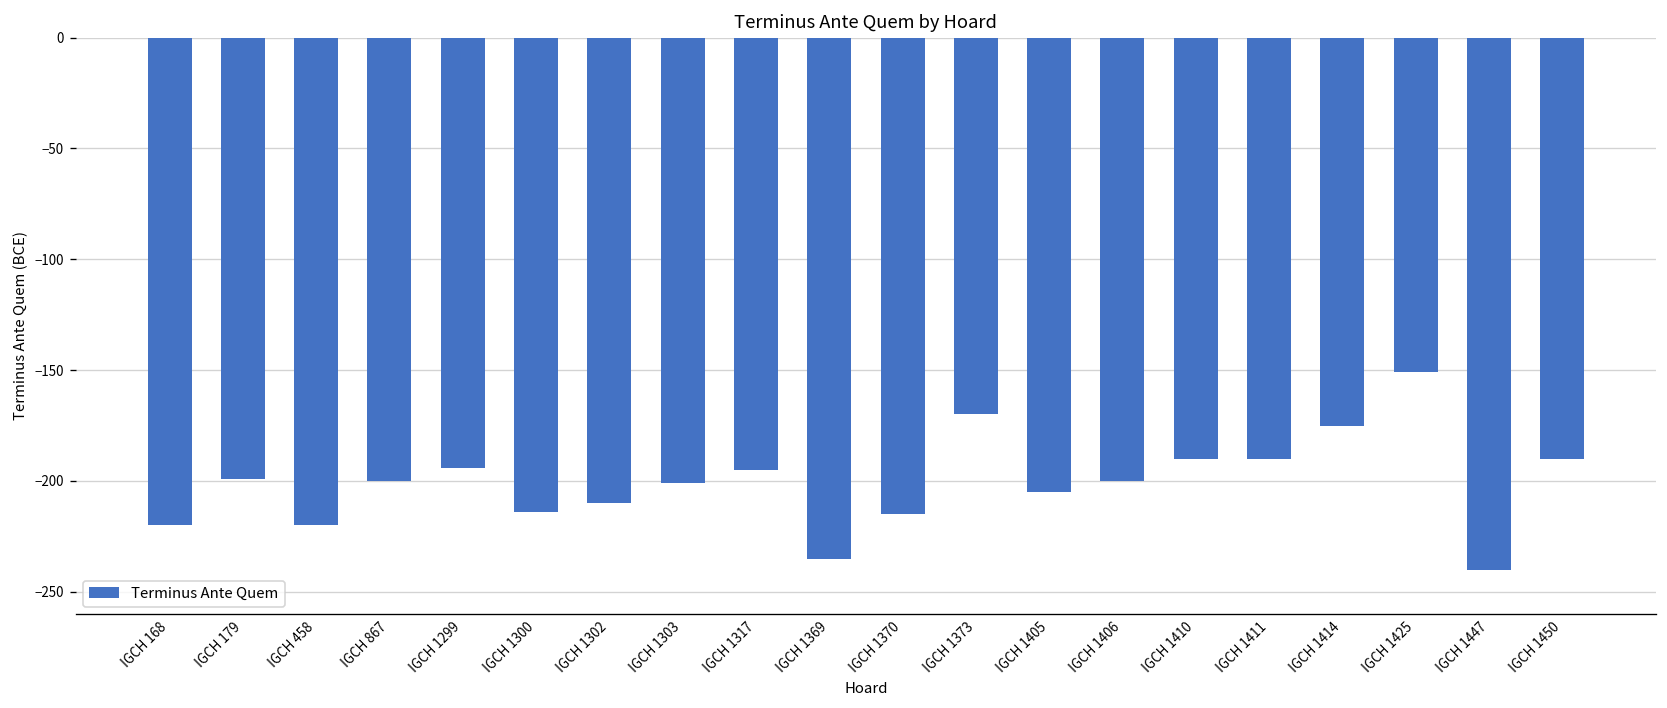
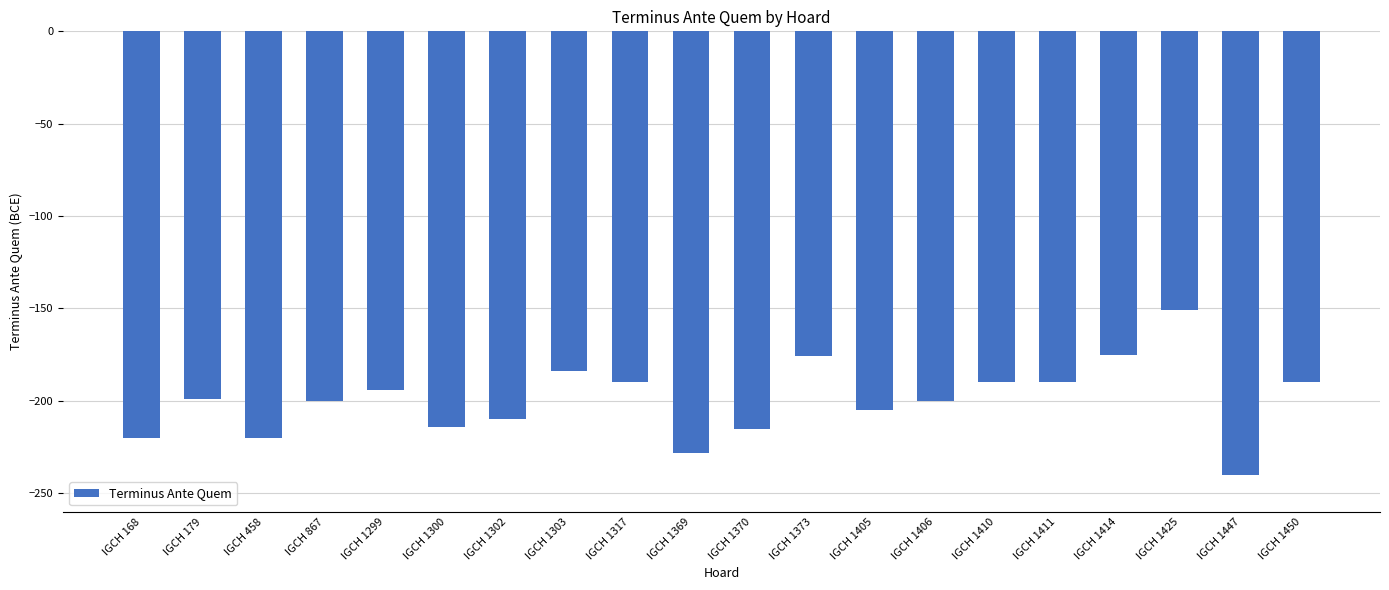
  {
    "IGCH 168": -220,
    "IGCH 179": -199,
    "IGCH 458": -220,
    "IGCH 867": -200,
    "IGCH 1299": -194,
    "IGCH 1300": -214,
    "IGCH 1302": -210,
-   "IGCH 1303": -201,
-   "IGCH 1317": -195,
-   "IGCH 1369": -235,
+   "IGCH 1303": -184,
+   "IGCH 1317": -190,
+   "IGCH 1369": -228,
    "IGCH 1370": -215,
-   "IGCH 1373": -170,
+   "IGCH 1373": -176,
    "IGCH 1405": -205,
    "IGCH 1406": -200,
    "IGCH 1410": -190,
    "IGCH 1411": -190,
    "IGCH 1414": -175,
    "IGCH 1425": -151,
    "IGCH 1447": -240,
    "IGCH 1450": -190
  }
